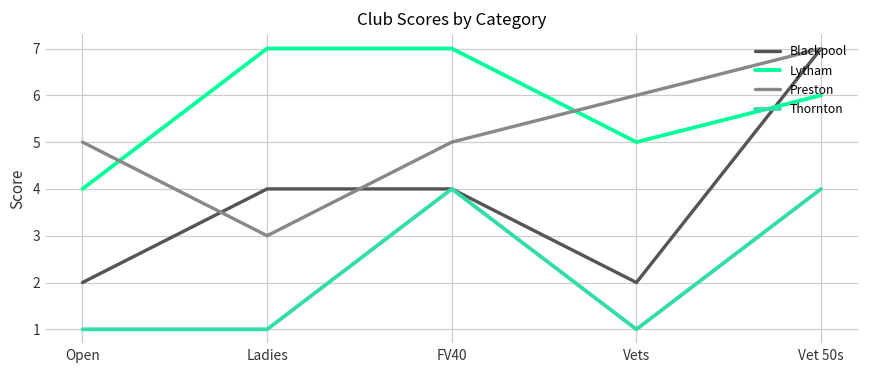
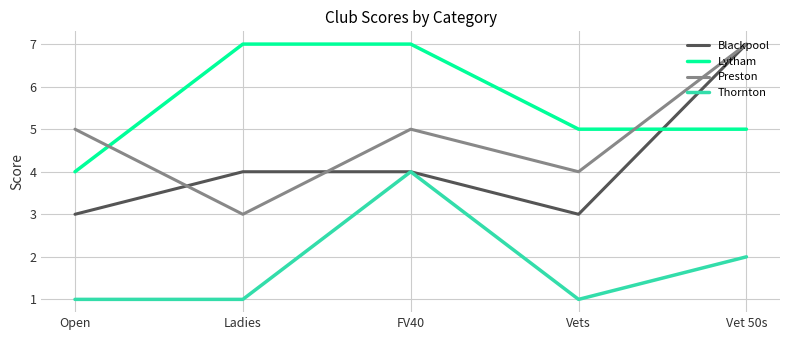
  {
    "Blackpool": {
-     "Open": 2,
+     "Open": 3,
      "Ladies": 4,
-     "Vets": 2
+     "Vets": 3
    },
    "Lytham": {
      "Open": 4,
      "Ladies": 7,
      "FV40": 7,
      "Vets": 5,
-     "Vet 50s": 6
+     "Vet 50s": 5
    },
    "Preston": {
      "Open": 5,
      "Ladies": 3,
      "FV40": 5,
-     "Vets": 6
+     "Vets": 4
    },
    "Thornton": {
      "Open": 1,
      "Ladies": 1,
      "Vets": 1,
-     "Vet 50s": 4
+     "Vet 50s": 2
    }
  }
